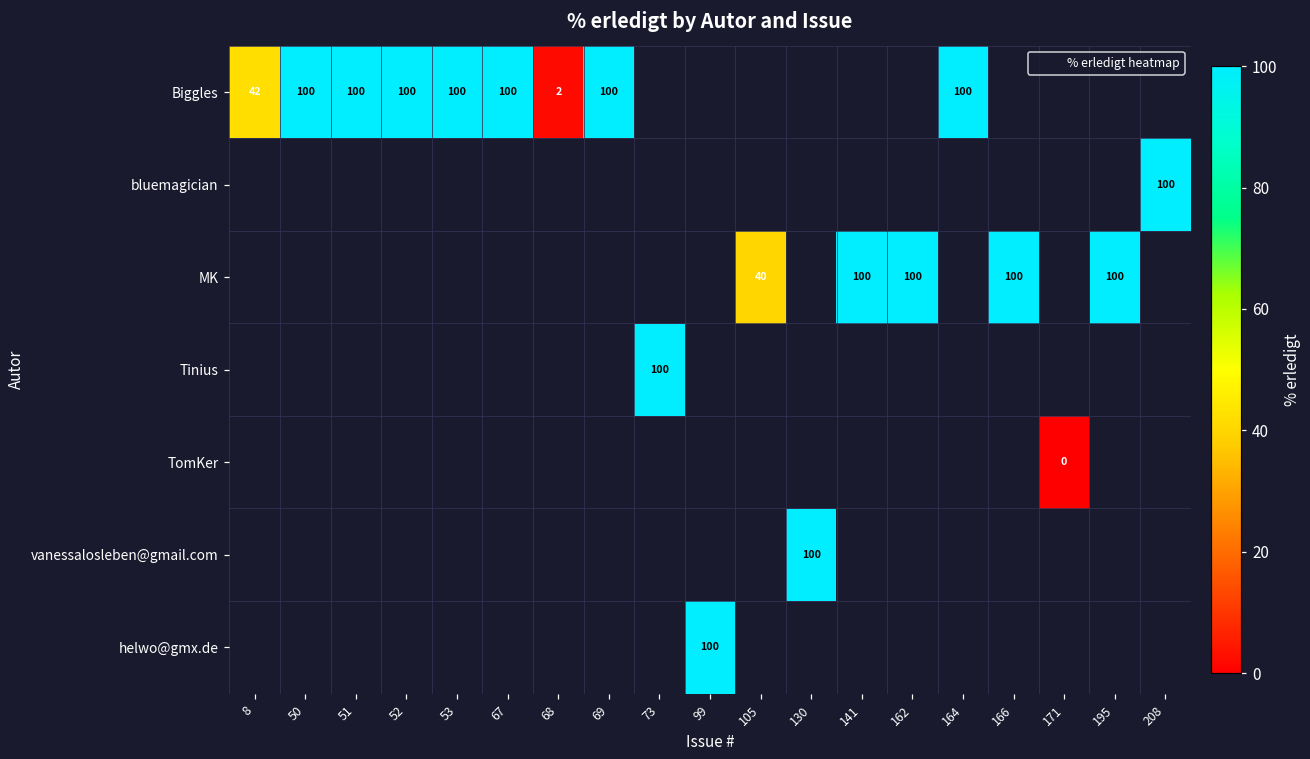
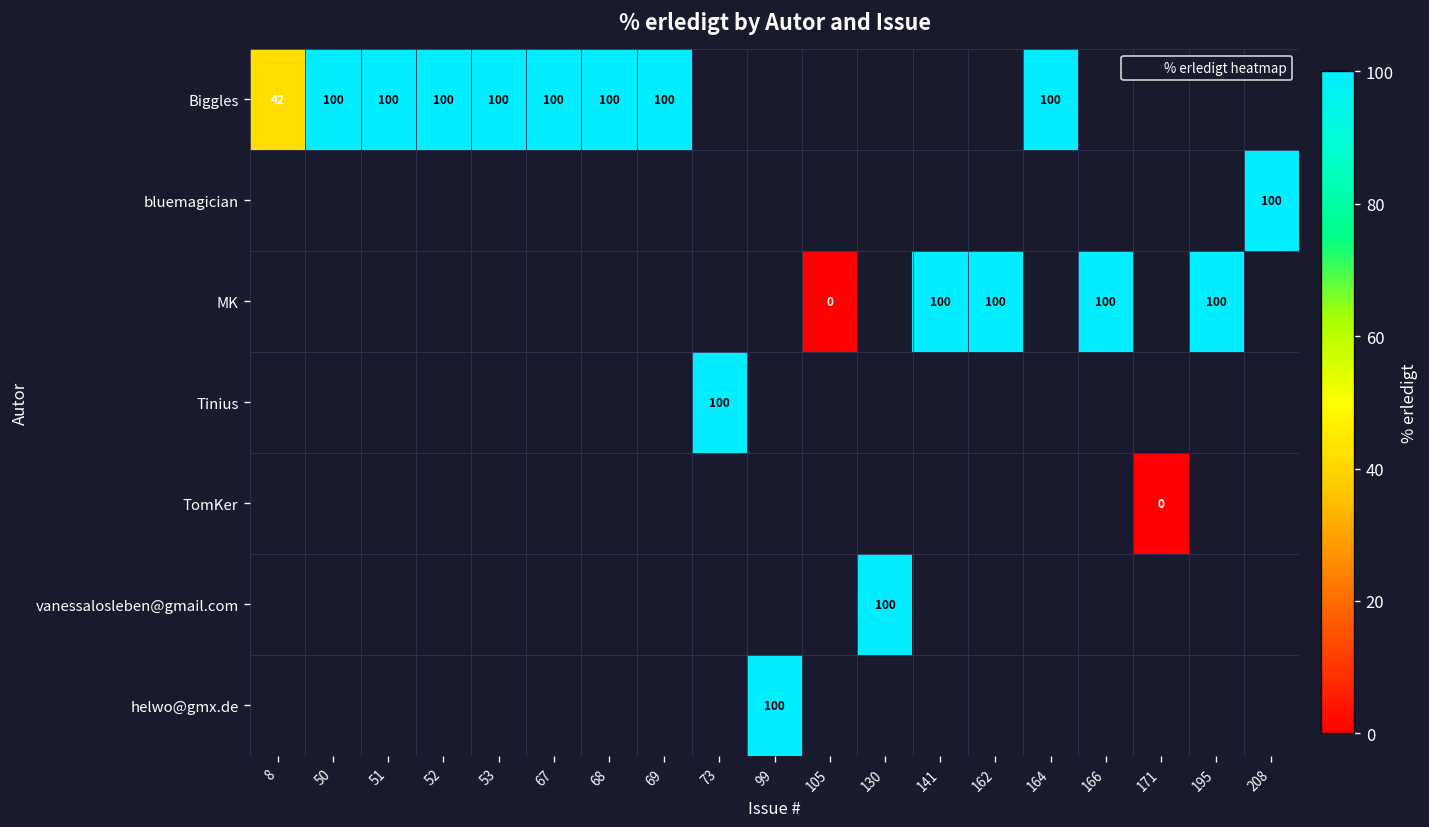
  {
    "Biggles": {
      "8": 42,
      "50": 100,
      "51": 100,
      "52": 100,
      "53": 100,
      "67": 100,
-     "68": 2,
+     "68": 100,
      "69": 100,
      "164": 100
    },
    "bluemagician": {
      "208": 100
    },
    "MK": {
-     "105": 40,
+     "105": 0,
      "141": 100,
      "162": 100,
      "166": 100,
      "195": 100
    },
    "Tinius": {
      "73": 100
    },
    "TomKer": {
      "171": 0
    },
    "vanessalosleben@gmail.com": {
      "130": 100
    },
    "helwo@gmx.de": {
      "99": 100
    }
  }
